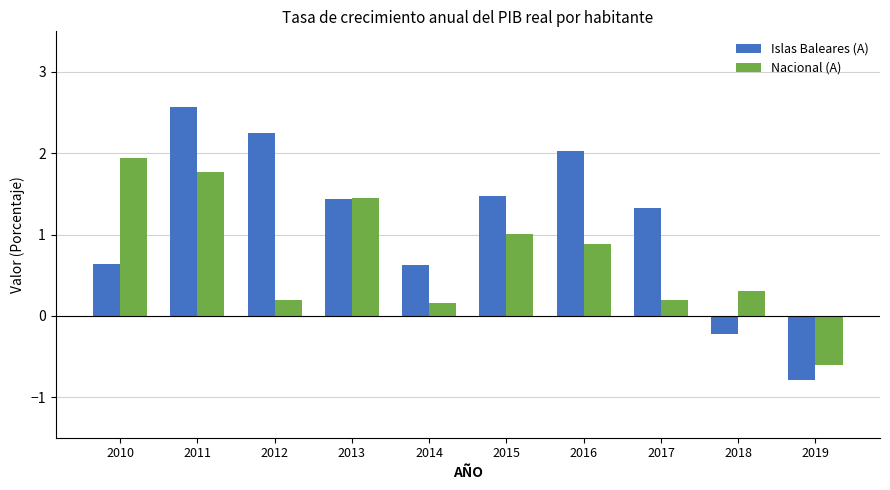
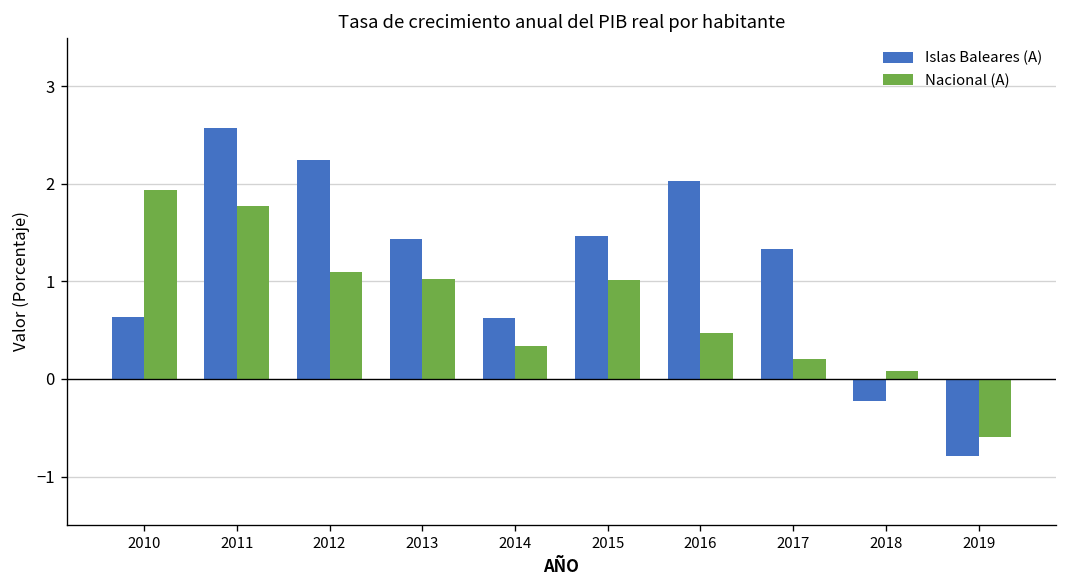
  {
    "Islas Baleares (A)": {
      "2010": 0.6,
      "2011": 2.6,
      "2012": 2.3,
      "2013": 1.4,
      "2014": 0.6,
      "2015": 1.5,
      "2016": 2.0,
      "2017": 1.3,
      "2018": -0.2,
      "2019": -0.8
    },
    "Nacional (A)": {
      "2010": 1.9,
      "2011": 1.8,
-     "2012": 0.2,
-     "2013": 1.5,
-     "2014": 0.2,
+     "2012": 1.1,
+     "2013": 1.0,
+     "2014": 0.3,
      "2015": 1.0,
-     "2016": 0.9,
+     "2016": 0.5,
      "2017": 0.2,
-     "2018": 0.3,
+     "2018": 0.1,
      "2019": -0.6
    }
  }
